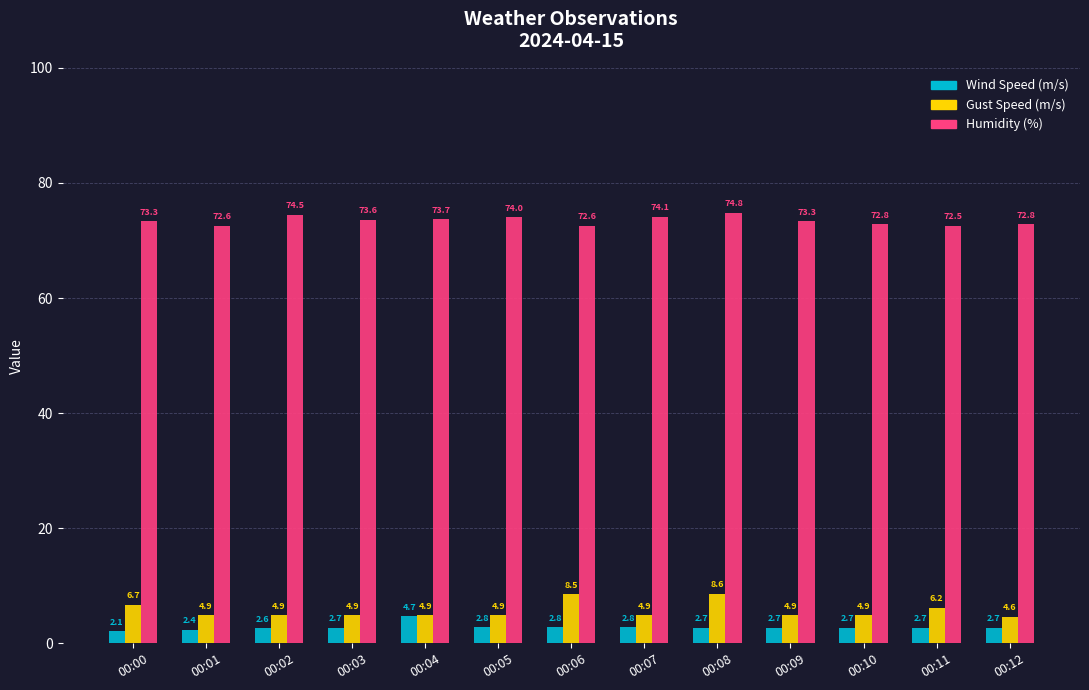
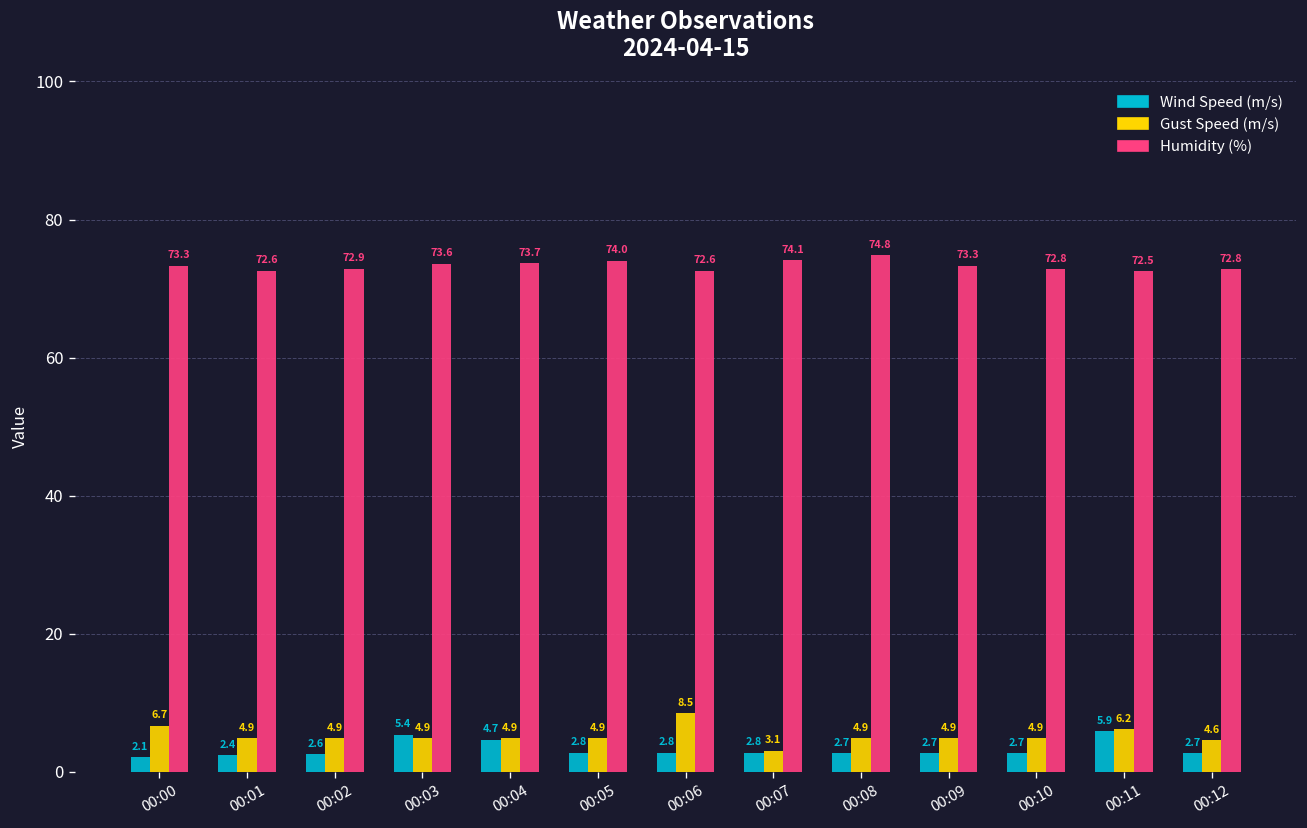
  {
    "Wind Speed (m/s)": {
      "00:00": 2.1,
      "00:01": 2.4,
      "00:02": 2.6,
-     "00:03": 2.7,
+     "00:03": 5.4,
      "00:04": 4.7,
      "00:05": 2.8,
      "00:06": 2.8,
      "00:07": 2.8,
      "00:08": 2.7,
      "00:09": 2.7,
      "00:10": 2.7,
-     "00:11": 2.7,
+     "00:11": 5.9,
      "00:12": 2.7
    },
    "Gust Speed (m/s)": {
      "00:00": 6.7,
      "00:01": 4.9,
      "00:02": 4.9,
      "00:03": 4.9,
      "00:04": 4.9,
      "00:05": 4.9,
      "00:06": 8.5,
-     "00:07": 4.9,
-     "00:08": 8.6,
+     "00:07": 3.1,
+     "00:08": 4.9,
      "00:09": 4.9,
      "00:10": 4.9,
      "00:11": 6.2,
      "00:12": 4.6
    },
    "Humidity (%)": {
      "00:00": 73.3,
      "00:01": 72.6,
-     "00:02": 74.5,
+     "00:02": 72.9,
      "00:03": 73.6,
      "00:04": 73.7,
      "00:05": 74.0,
      "00:06": 72.6,
      "00:07": 74.1,
      "00:08": 74.8,
      "00:09": 73.3,
      "00:10": 72.8,
      "00:11": 72.5,
      "00:12": 72.8
    }
  }
